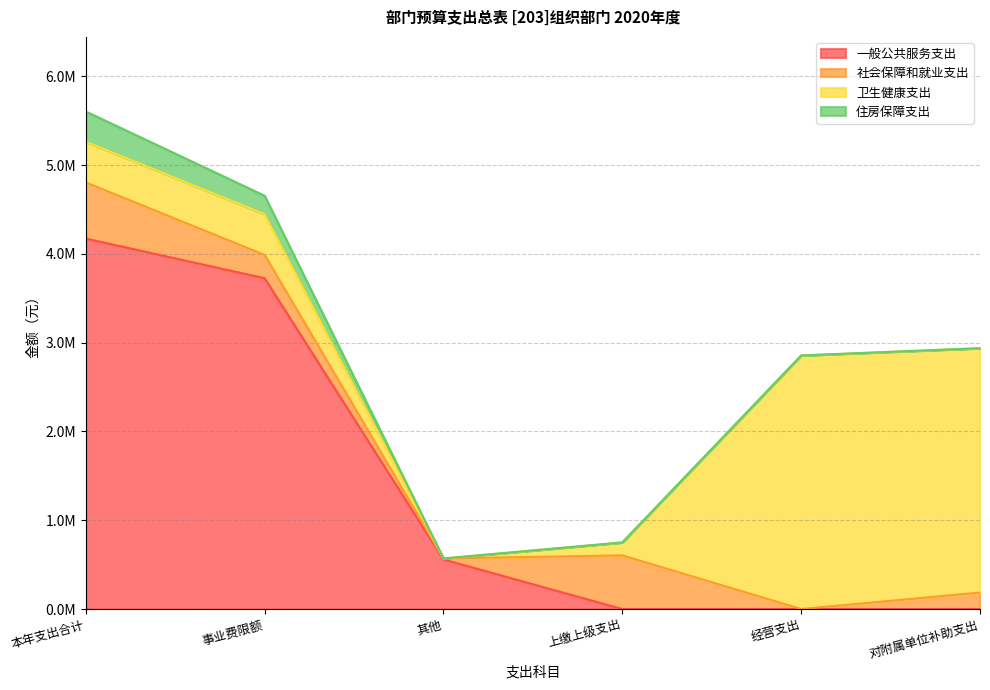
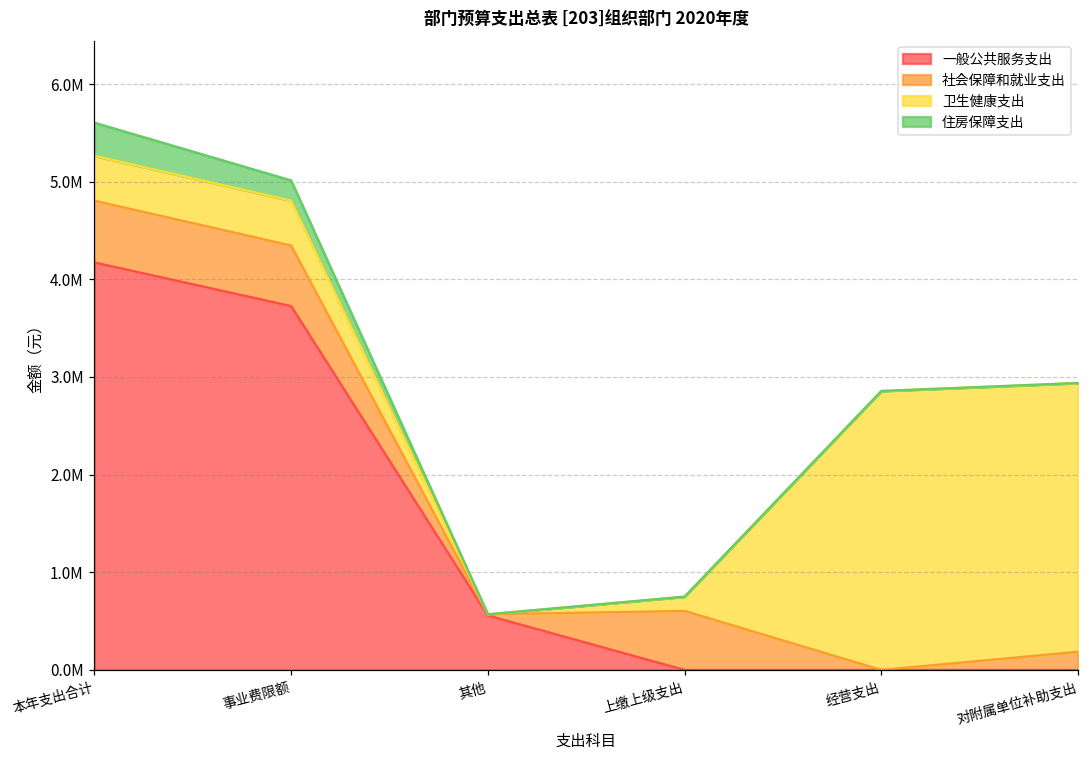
  {
    "一般公共服务支出": {
      "本年支出合计": 4200000,
      "事业费限额": 3700000,
      "上缴上级支出": 0,
      "对附属单位补助支出": 0
    },
    "社会保障和就业支出": {
      "本年支出合计": 600000,
-     "事业费限额": 300000,
+     "事业费限额": 600000,
      "上缴上级支出": 600000,
      "对附属单位补助支出": 200000
    },
    "卫生健康支出": {
      "本年支出合计": 500000,
      "事业费限额": 500000
    },
    "住房保障支出": {
      "本年支出合计": 300000,
      "事业费限额": 200000
    }
  }
